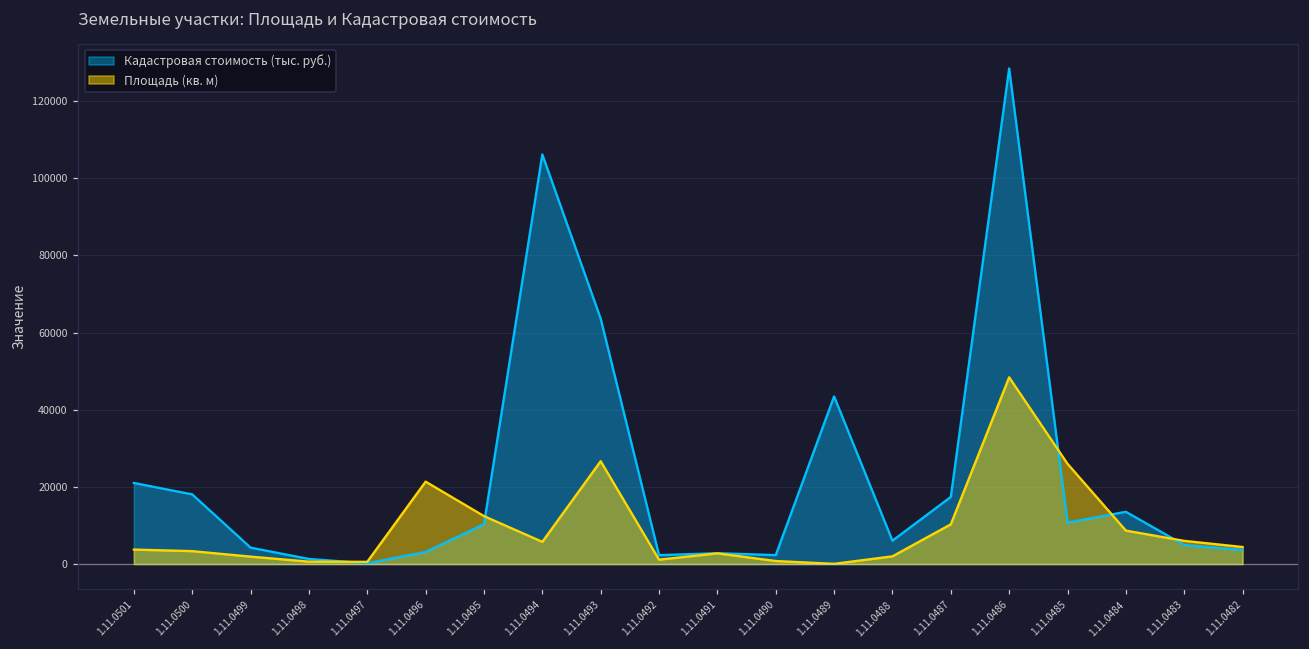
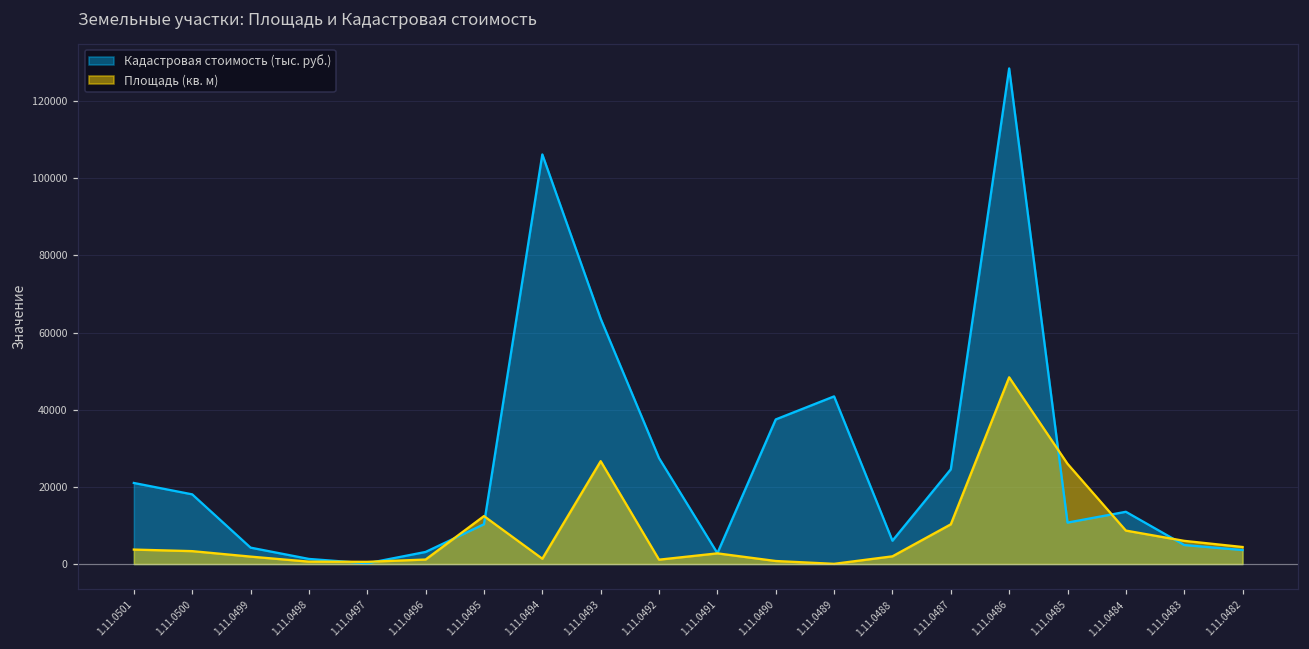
  {
    "Кадастровая стоимость (тыс. руб.)": {
      "1.11.0501": 21000,
      "1.11.0500": 18000,
      "1.11.0499": 4000,
      "1.11.0496": 3000,
      "1.11.0495": 10000,
      "1.11.0494": 106000,
      "1.11.0493": 64000,
-     "1.11.0492": 2000,
-     "1.11.0490": 2000,
+     "1.11.0492": 27000,
+     "1.11.0490": 37000,
      "1.11.0489": 43000,
      "1.11.0488": 6000,
-     "1.11.0487": 17000,
+     "1.11.0487": 25000,
      "1.11.0486": 128000,
      "1.11.0485": 11000,
      "1.11.0484": 14000,
      "1.11.0483": 5000,
      "1.11.0482": 4000
    },
    "Площадь (кв. м)": {
      "1.11.0501": 4000,
      "1.11.0500": 3000,
      "1.11.0499": 2000,
-     "1.11.0496": 21000,
+     "1.11.0496": 1000,
      "1.11.0495": 12000,
-     "1.11.0494": 6000,
+     "1.11.0494": 1000,
      "1.11.0493": 27000,
      "1.11.0492": 1000,
      "1.11.0490": 1000,
      "1.11.0489": 0,
      "1.11.0488": 2000,
      "1.11.0487": 10000,
      "1.11.0486": 48000,
      "1.11.0485": 26000,
      "1.11.0484": 9000,
      "1.11.0483": 6000,
      "1.11.0482": 4000
    }
  }
